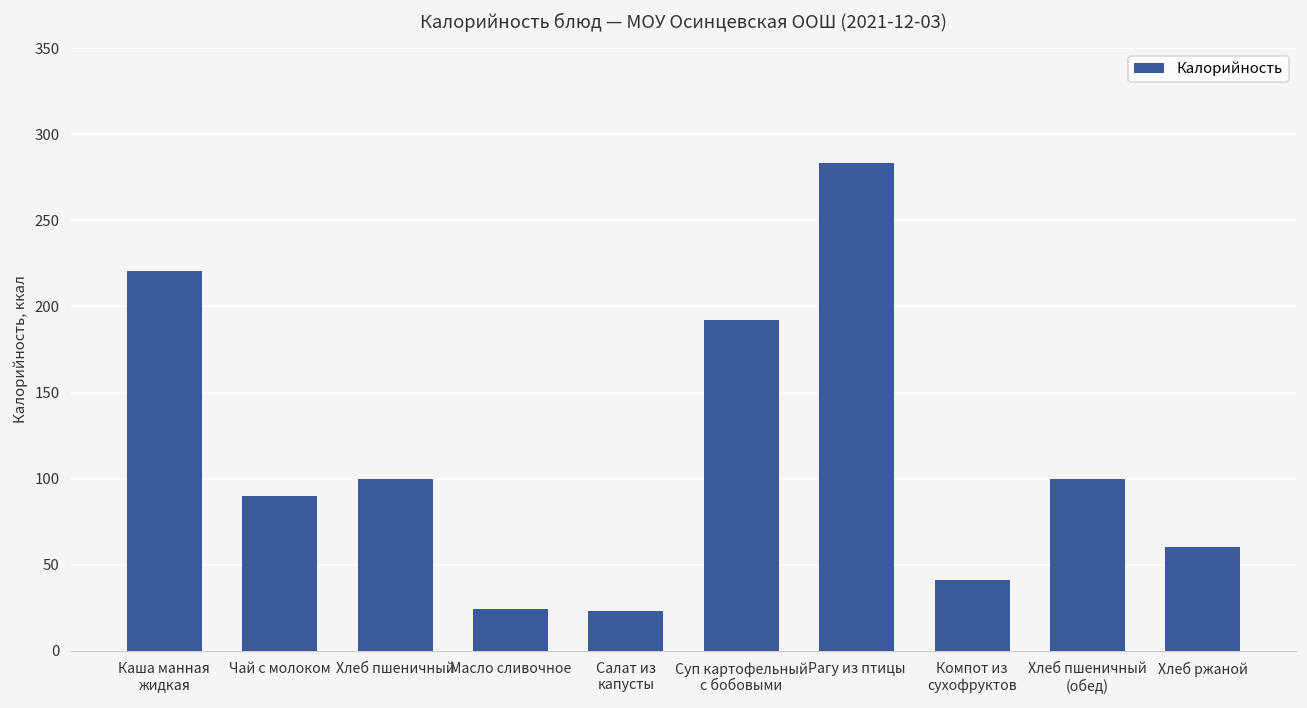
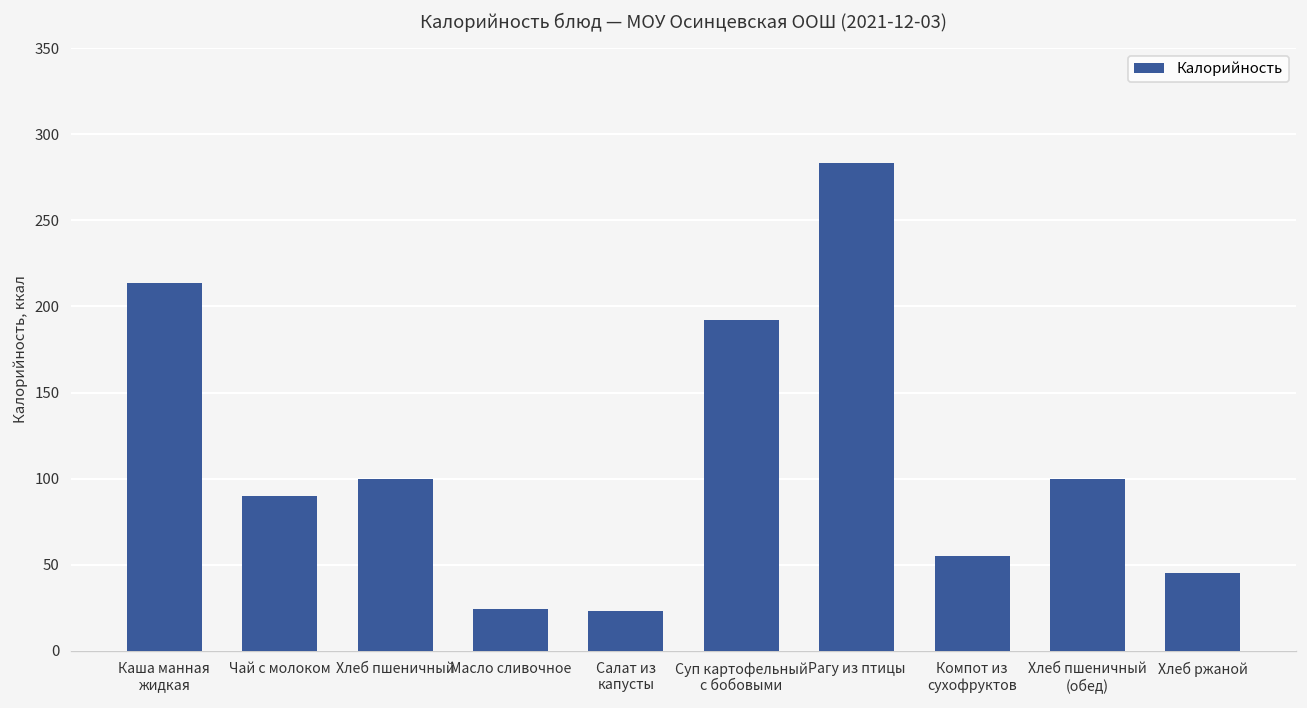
  {
-   "Каша манная жидкая": 221,
+   "Каша манная жидкая": 213,
    "Чай с молоком": 90,
    "Хлеб пшеничный": 100,
    "Масло сливочное": 24,
    "Салат из капусты": 23,
    "Суп картофельный с бобовыми": 192,
    "Рагу из птицы": 283,
-   "Компот из сухофруктов": 41,
+   "Компот из сухофруктов": 55,
    "Хлеб пшеничный (обед)": 100,
-   "Хлеб ржаной": 60
+   "Хлеб ржаной": 45
  }
